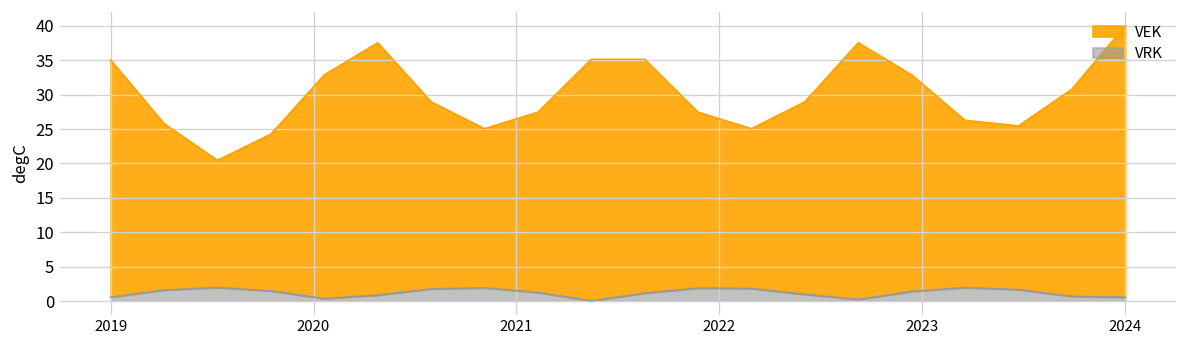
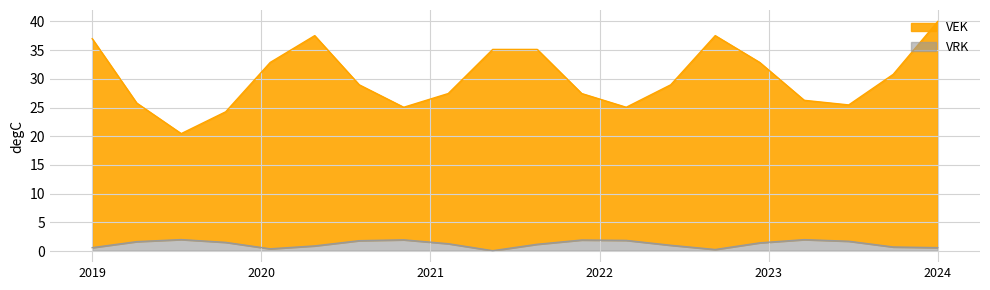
  {
    "VEK": {
-     "2019": 35,
+     "2019": 37,
      "2024": 40
    },
    "VRK": {
      "2019": 1,
      "2024": 1
    }
  }
